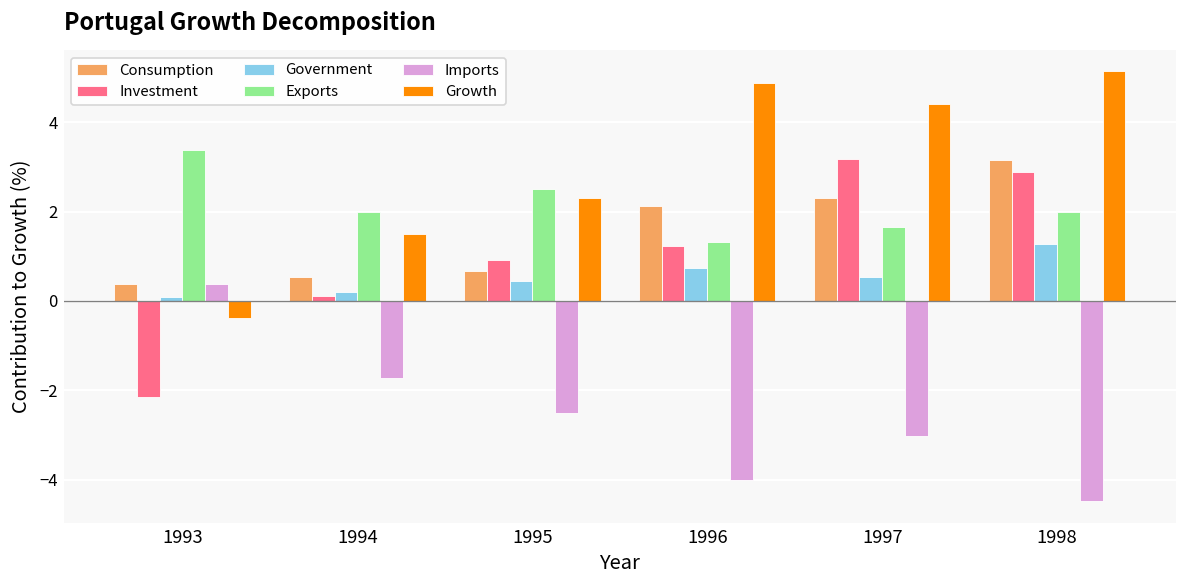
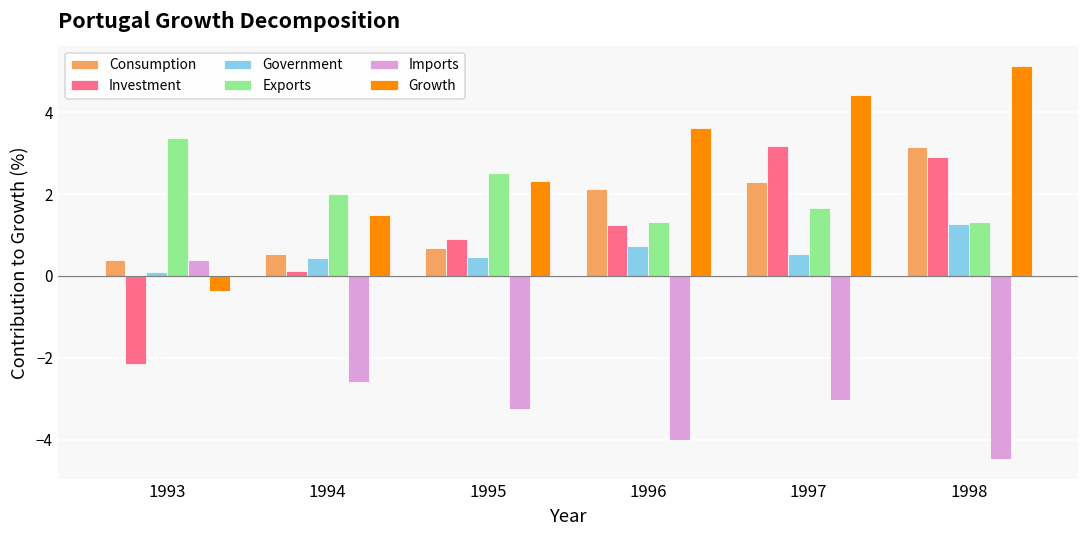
  {
    "Consumption": {
      "1993": 0.4,
      "1994": 0.5,
      "1995": 0.7,
      "1996": 2.1,
      "1997": 2.3,
      "1998": 3.2
    },
    "Investment": {
      "1993": -2.1,
      "1994": 0.1,
      "1995": 0.9,
      "1996": 1.2,
      "1997": 3.2,
      "1998": 2.9
    },
    "Government": {
      "1993": 0.1,
-     "1994": 0.2,
+     "1994": 0.4,
      "1995": 0.5,
      "1996": 0.7,
      "1997": 0.5,
      "1998": 1.3
    },
    "Exports": {
      "1993": 3.4,
      "1994": 2.0,
      "1995": 2.5,
      "1996": 1.3,
      "1997": 1.7,
-     "1998": 2.0
+     "1998": 1.3
    },
    "Imports": {
      "1993": 0.4,
-     "1994": -1.7,
-     "1995": -2.5,
+     "1994": -2.6,
+     "1995": -3.2,
      "1996": -4.0,
      "1997": -3.0,
      "1998": -4.5
    },
    "Growth": {
      "1993": -0.4,
      "1994": 1.5,
      "1995": 2.3,
-     "1996": 4.9,
+     "1996": 3.6,
      "1997": 4.4,
      "1998": 5.1
    }
  }
